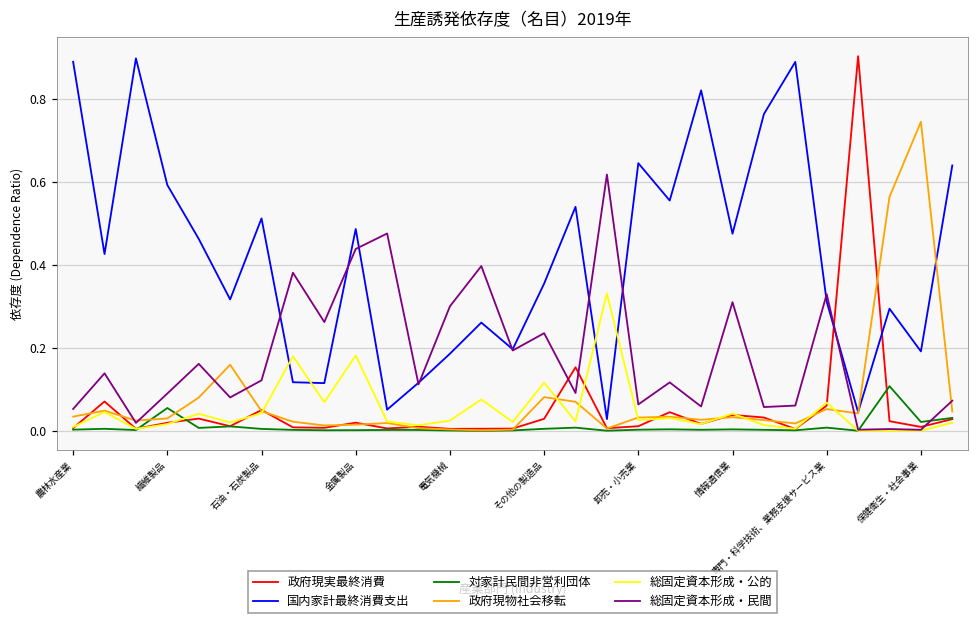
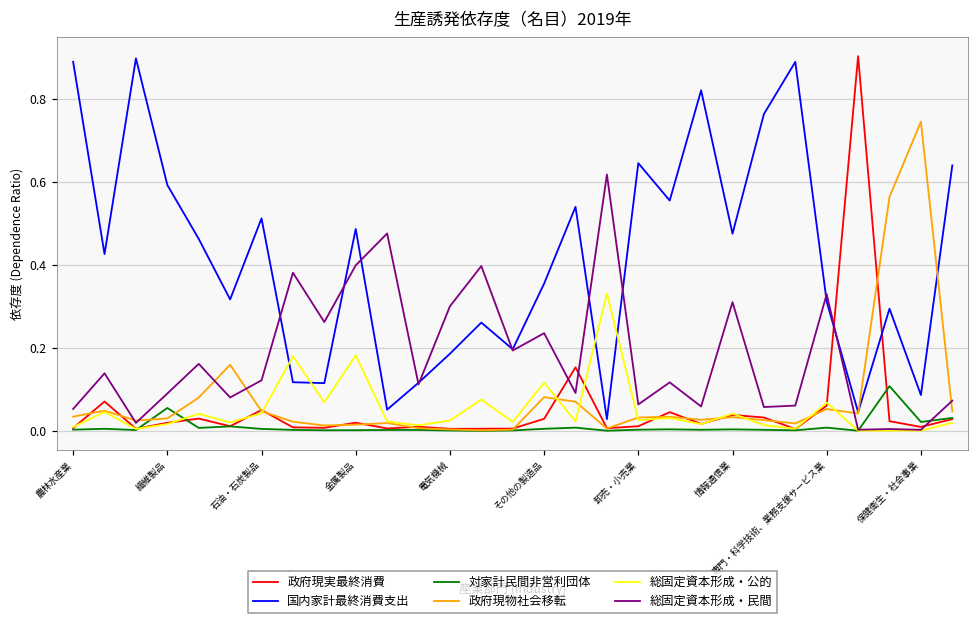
  {
    "政府現実最終消費": {
      "その他の製造品": 0.03,
      "卸売・小売業": 0.01,
      "専門・科学技術、業務支援サービス業": 0.06,
      "保健衛生・社会事業": 0.01
    },
    "国内家計最終消費支出": {
      "農林水産業": 0.89,
      "繊維製品": 0.59,
      "石油・石炭製品": 0.51,
      "金属製品": 0.49,
      "電気機械": 0.19,
      "その他の製造品": 0.36,
      "卸売・小売業": 0.65,
      "情報通信業": 0.48,
      "専門・科学技術、業務支援サービス業": 0.31,
-     "保健衛生・社会事業": 0.19
+     "保健衛生・社会事業": 0.09
    },
    "対家計民間非営利団体": {
      "繊維製品": 0.06,
      "石油・石炭製品": 0.00,
      "金属製品": 0.00,
      "その他の製造品": 0.01,
      "卸売・小売業": 0.00,
      "情報通信業": 0.00,
      "専門・科学技術、業務支援サービス業": 0.01,
      "保健衛生・社会事業": 0.02
    },
    "政府現物社会移転": {
      "農林水産業": 0.03,
      "繊維製品": 0.03,
      "その他の製造品": 0.08,
      "専門・科学技術、業務支援サービス業": 0.05,
      "保健衛生・社会事業": 0.75
    },
    "総固定資本形成・公的": {
      "金属製品": 0.18,
      "電気機械": 0.03,
      "その他の製造品": 0.12,
      "専門・科学技術、業務支援サービス業": 0.07
    },
    "総固定資本形成・民間": {
      "農林水産業": 0.05,
      "繊維製品": 0.09,
      "石油・石炭製品": 0.12,
-     "金属製品": 0.44,
+     "金属製品": 0.40,
      "電気機械": 0.30,
      "その他の製造品": 0.24,
      "卸売・小売業": 0.06,
      "情報通信業": 0.31,
      "専門・科学技術、業務支援サービス業": 0.33
    }
  }
